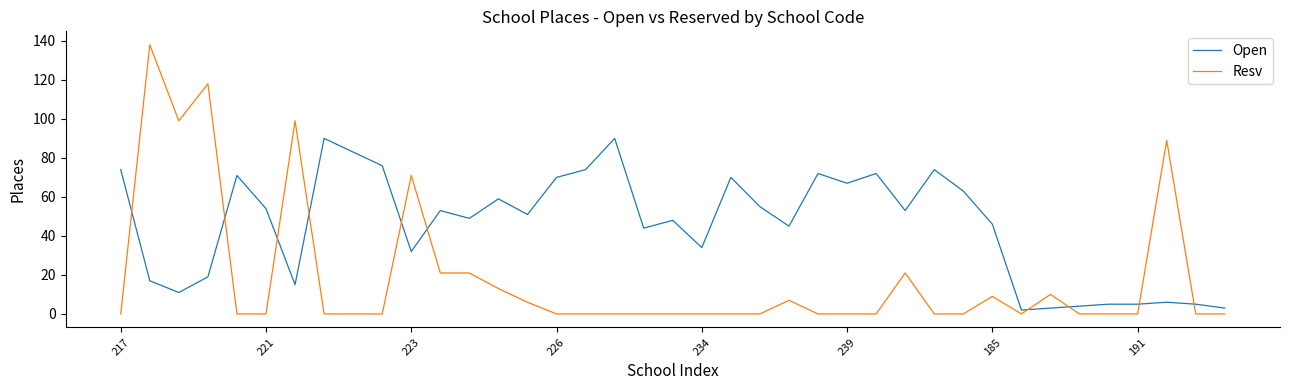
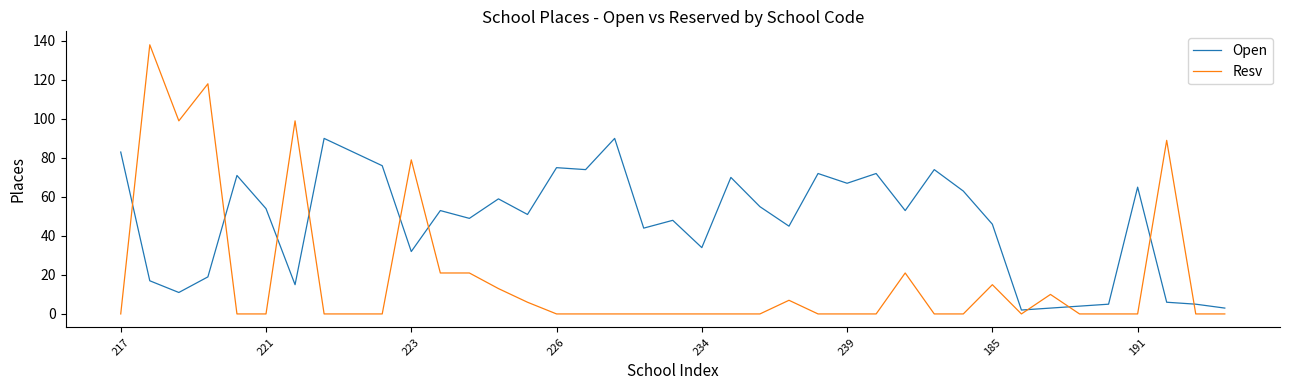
  {
    "Open": {
-     "217": 74,
+     "217": 83,
      "221": 54,
      "223": 32,
-     "226": 70,
+     "226": 75,
      "234": 34,
      "239": 67,
      "185": 46,
-     "191": 5
+     "191": 65
    },
    "Resv": {
      "217": 0,
      "221": 0,
-     "223": 71,
+     "223": 79,
      "226": 0,
      "234": 0,
      "239": 0,
-     "185": 9,
+     "185": 15,
      "191": 0
    }
  }
